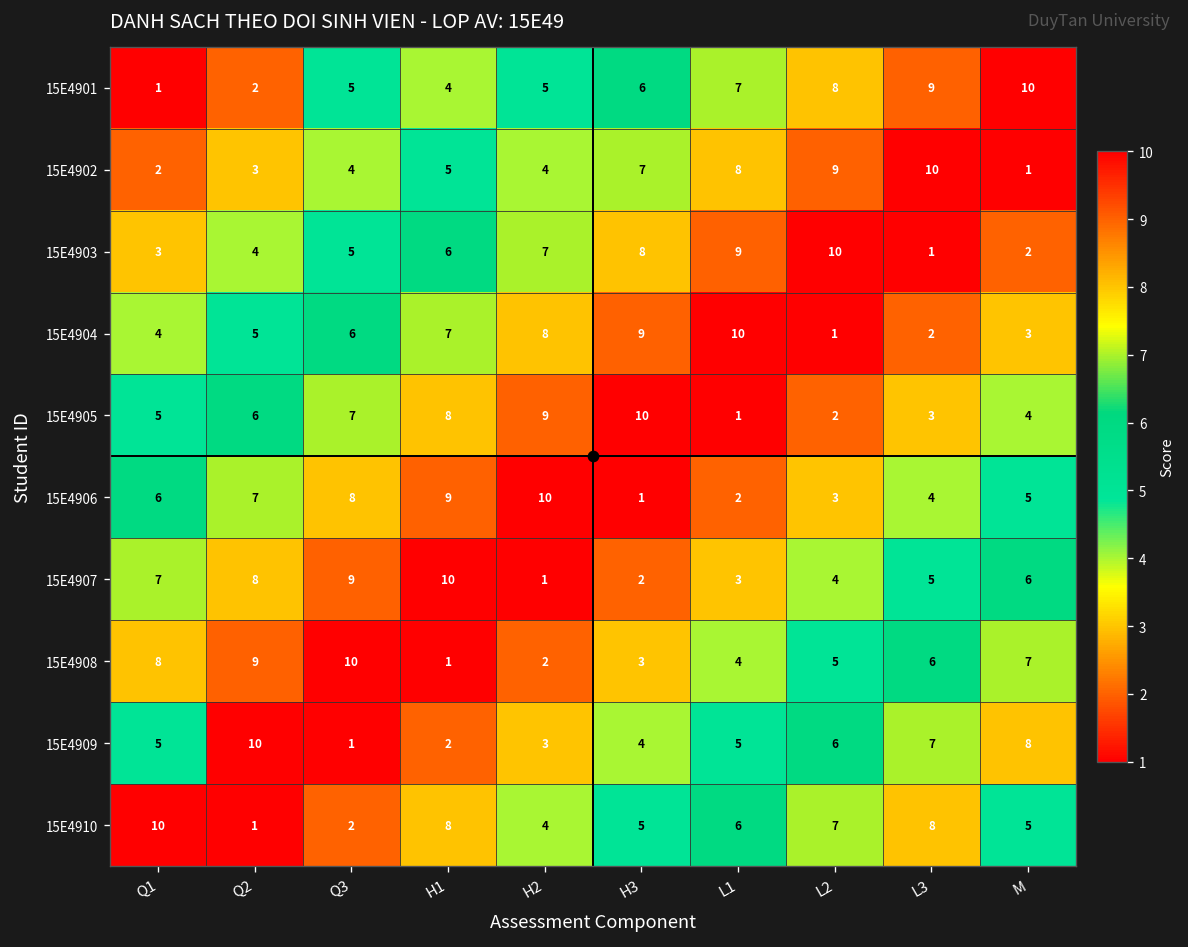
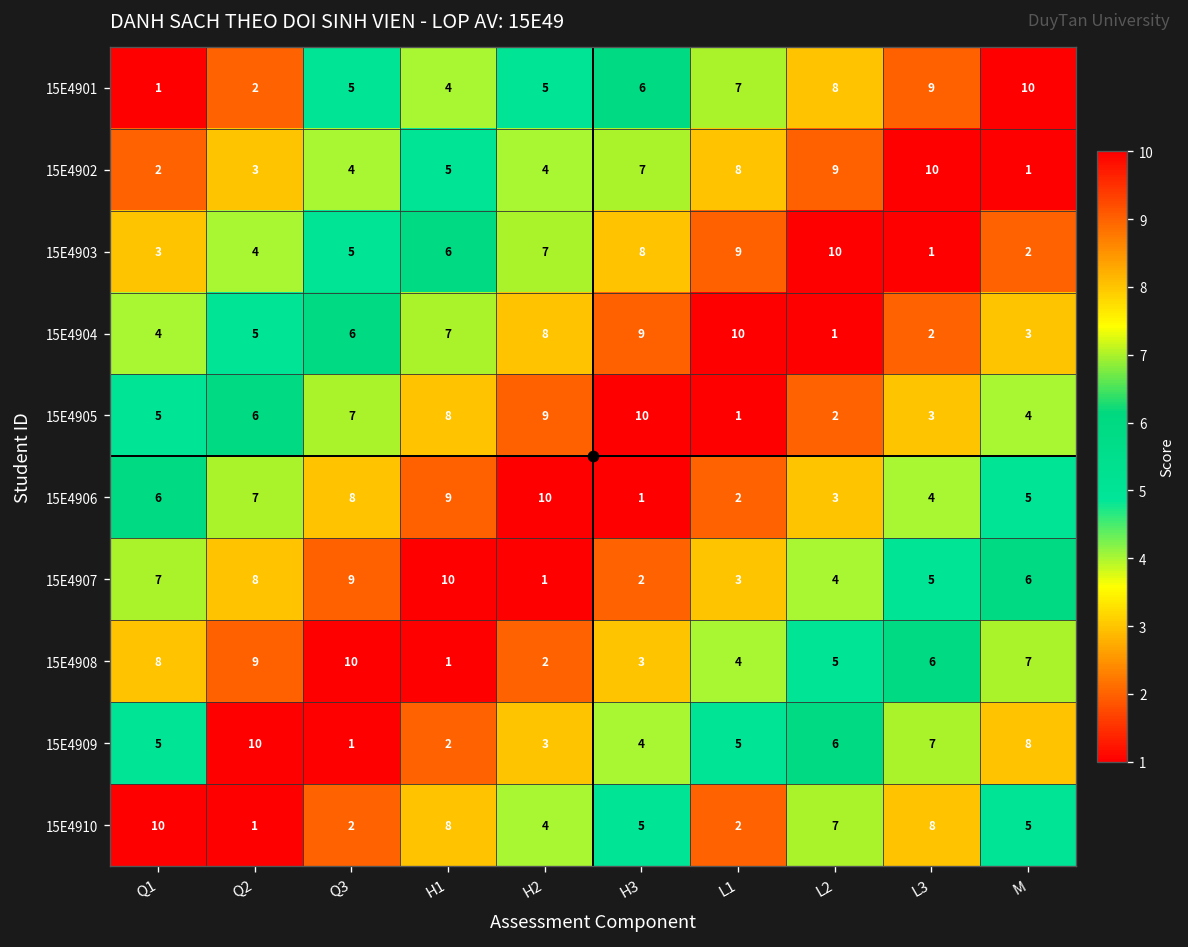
  {
    "15E4901": {
      "Q1": 1,
      "Q2": 2,
      "Q3": 5,
      "H1": 4,
      "H2": 5,
      "H3": 6,
      "L1": 7,
      "L2": 8,
      "L3": 9,
      "M": 10
    },
    "15E4902": {
      "Q1": 2,
      "Q2": 3,
      "Q3": 4,
      "H1": 5,
      "H2": 4,
      "H3": 7,
      "L1": 8,
      "L2": 9,
      "L3": 10,
      "M": 1
    },
    "15E4903": {
      "Q1": 3,
      "Q2": 4,
      "Q3": 5,
      "H1": 6,
      "H2": 7,
      "H3": 8,
      "L1": 9,
      "L2": 10,
      "L3": 1,
      "M": 2
    },
    "15E4904": {
      "Q1": 4,
      "Q2": 5,
      "Q3": 6,
      "H1": 7,
      "H2": 8,
      "H3": 9,
      "L1": 10,
      "L2": 1,
      "L3": 2,
      "M": 3
    },
    "15E4905": {
      "Q1": 5,
      "Q2": 6,
      "Q3": 7,
      "H1": 8,
      "H2": 9,
      "H3": 10,
      "L1": 1,
      "L2": 2,
      "L3": 3,
      "M": 4
    },
    "15E4906": {
      "Q1": 6,
      "Q2": 7,
      "Q3": 8,
      "H1": 9,
      "H2": 10,
      "H3": 1,
      "L1": 2,
      "L2": 3,
      "L3": 4,
      "M": 5
    },
    "15E4907": {
      "Q1": 7,
      "Q2": 8,
      "Q3": 9,
      "H1": 10,
      "H2": 1,
      "H3": 2,
      "L1": 3,
      "L2": 4,
      "L3": 5,
      "M": 6
    },
    "15E4908": {
      "Q1": 8,
      "Q2": 9,
      "Q3": 10,
      "H1": 1,
      "H2": 2,
      "H3": 3,
      "L1": 4,
      "L2": 5,
      "L3": 6,
      "M": 7
    },
    "15E4909": {
      "Q1": 5,
      "Q2": 10,
      "Q3": 1,
      "H1": 2,
      "H2": 3,
      "H3": 4,
      "L1": 5,
      "L2": 6,
      "L3": 7,
      "M": 8
    },
    "15E4910": {
      "Q1": 10,
      "Q2": 1,
      "Q3": 2,
      "H1": 8,
      "H2": 4,
      "H3": 5,
-     "L1": 6,
+     "L1": 2,
      "L2": 7,
      "L3": 8,
      "M": 5
    }
  }
